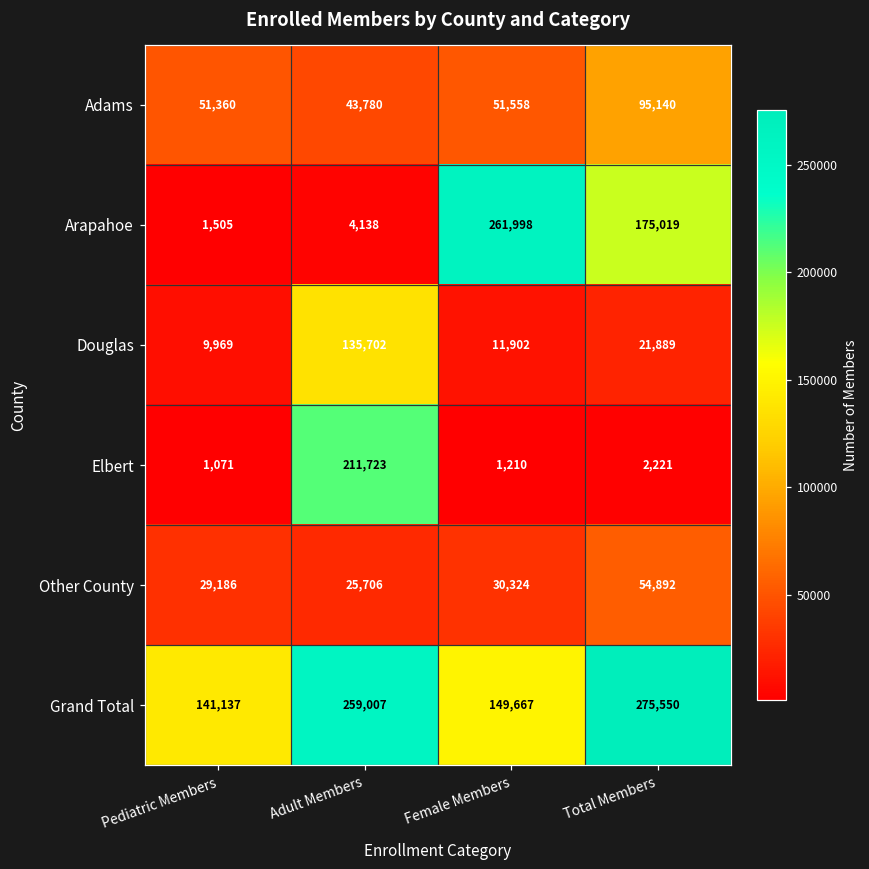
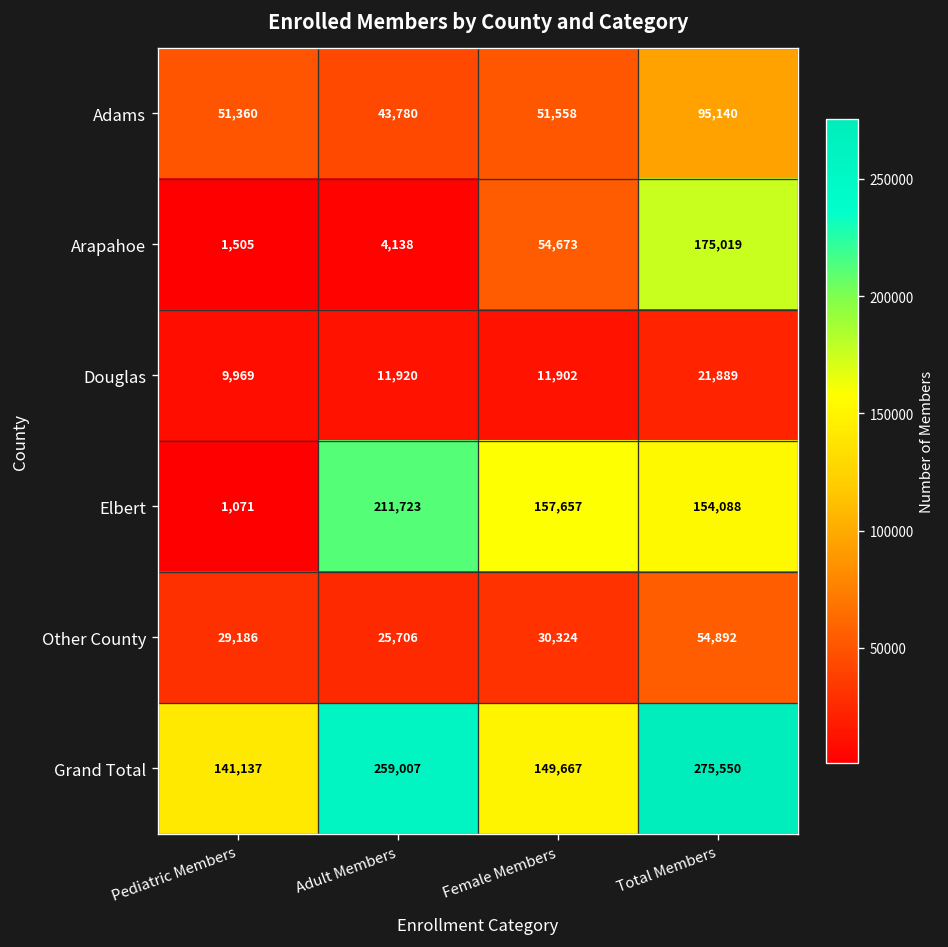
  {
    "Adams": {
      "Pediatric Members": "51,360",
      "Adult Members": "43,780",
      "Female Members": "51,558",
      "Total Members": "95,140"
    },
    "Arapahoe": {
      "Pediatric Members": "1,505",
      "Adult Members": "4,138",
-     "Female Members": "261,998",
+     "Female Members": "54,673",
      "Total Members": "175,019"
    },
    "Douglas": {
      "Pediatric Members": "9,969",
-     "Adult Members": "135,702",
+     "Adult Members": "11,920",
      "Female Members": "11,902",
      "Total Members": "21,889"
    },
    "Elbert": {
      "Pediatric Members": "1,071",
      "Adult Members": "211,723",
-     "Female Members": "1,210",
-     "Total Members": "2,221"
+     "Female Members": "157,657",
+     "Total Members": "154,088"
    },
    "Other County": {
      "Pediatric Members": "29,186",
      "Adult Members": "25,706",
      "Female Members": "30,324",
      "Total Members": "54,892"
    },
    "Grand Total": {
      "Pediatric Members": "141,137",
      "Adult Members": "259,007",
      "Female Members": "149,667",
      "Total Members": "275,550"
    }
  }
